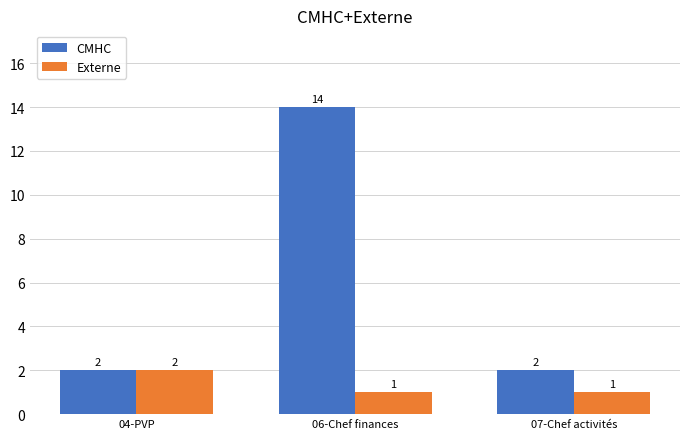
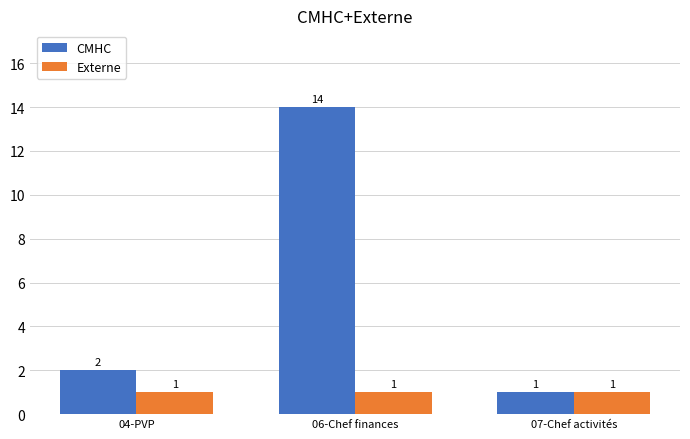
  {
    "CMHC": {
      "04-PVP": 2,
      "06-Chef finances": 14,
-     "07-Chef activités": 2
+     "07-Chef activités": 1
    },
    "Externe": {
-     "04-PVP": 2,
+     "04-PVP": 1,
      "06-Chef finances": 1,
      "07-Chef activités": 1
    }
  }
